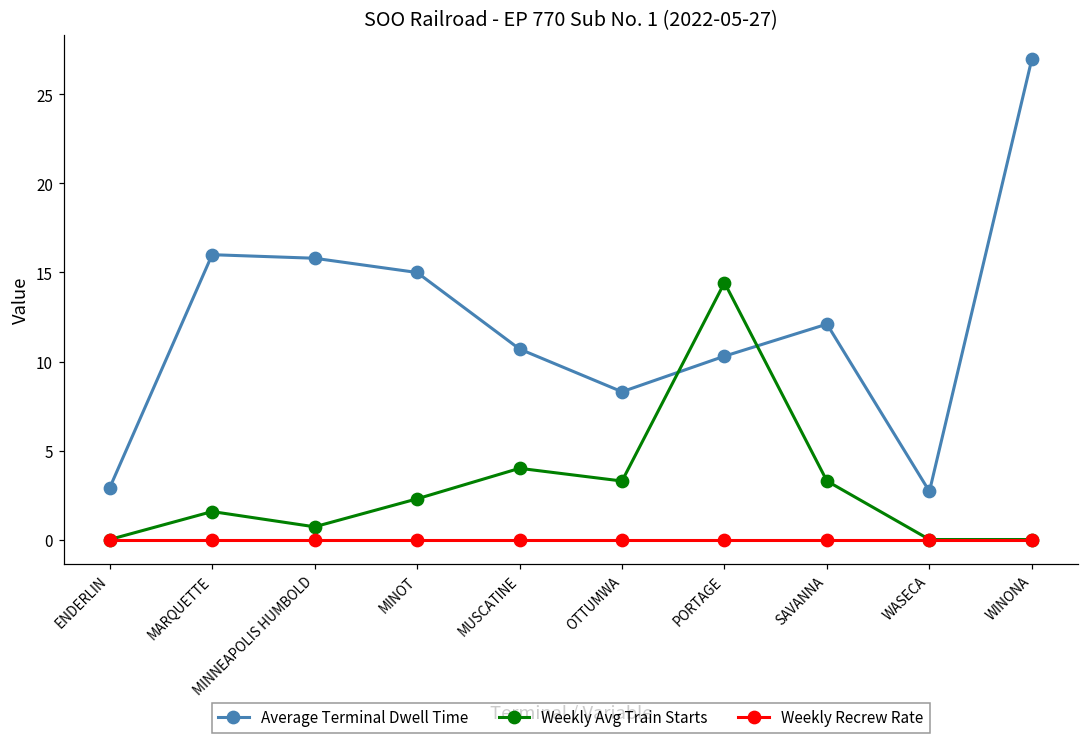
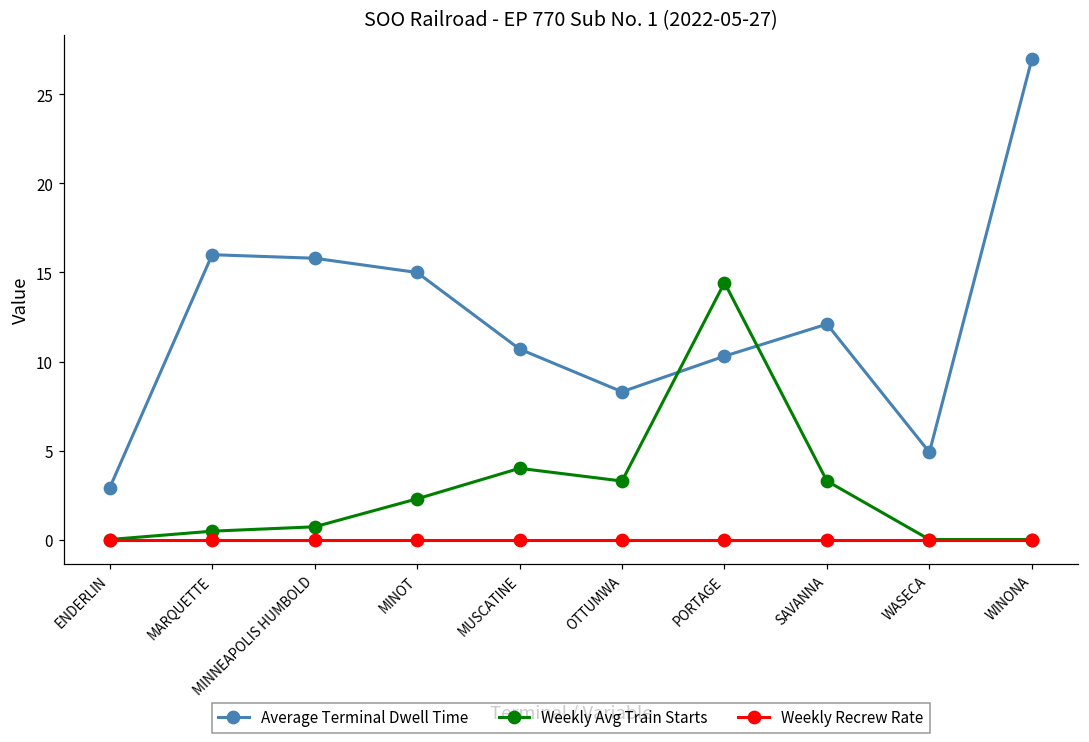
  {
    "Average Terminal Dwell Time": {
      "ENDERLIN": 2.9,
      "MARQUETTE": 16.0,
      "MINNEAPOLIS HUMBOLD": 15.8,
      "MINOT": 15.0,
      "MUSCATINE": 10.7,
      "OTTUMWA": 8.3,
      "PORTAGE": 10.3,
      "SAVANNA": 12.1,
-     "WASECA": 2.7,
+     "WASECA": 4.9,
      "WINONA": 27.0
    },
    "Weekly Avg Train Starts": {
-     "MARQUETTE": 1.6,
+     "MARQUETTE": 0.5,
      "MINNEAPOLIS HUMBOLD": 0.7,
      "MINOT": 2.3,
      "MUSCATINE": 4.0,
      "OTTUMWA": 3.3,
      "PORTAGE": 14.4,
      "SAVANNA": 3.3
    },
    "Weekly Recrew Rate": {
      "MARQUETTE": 0.0,
      "MINNEAPOLIS HUMBOLD": 0.0,
      "MINOT": 0.0,
      "MUSCATINE": 0.0,
      "OTTUMWA": 0.0,
      "PORTAGE": 0.0,
      "SAVANNA": 0.0
    }
  }
